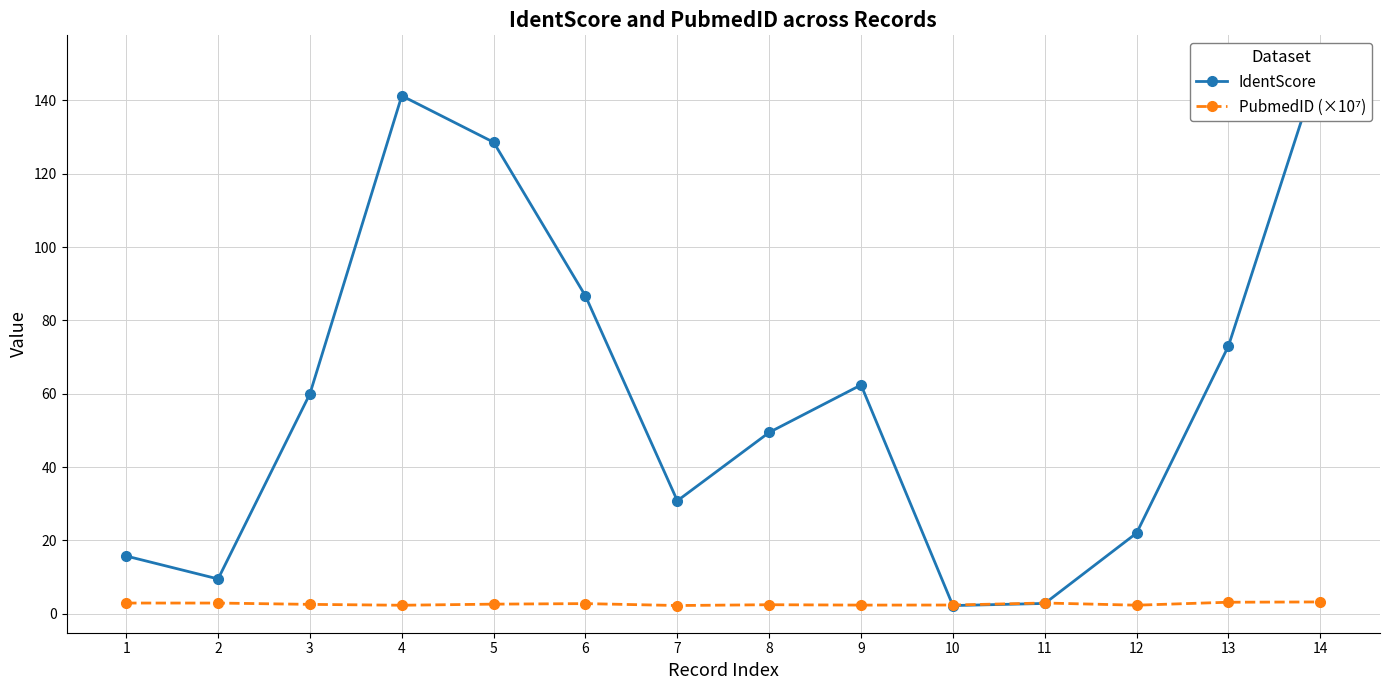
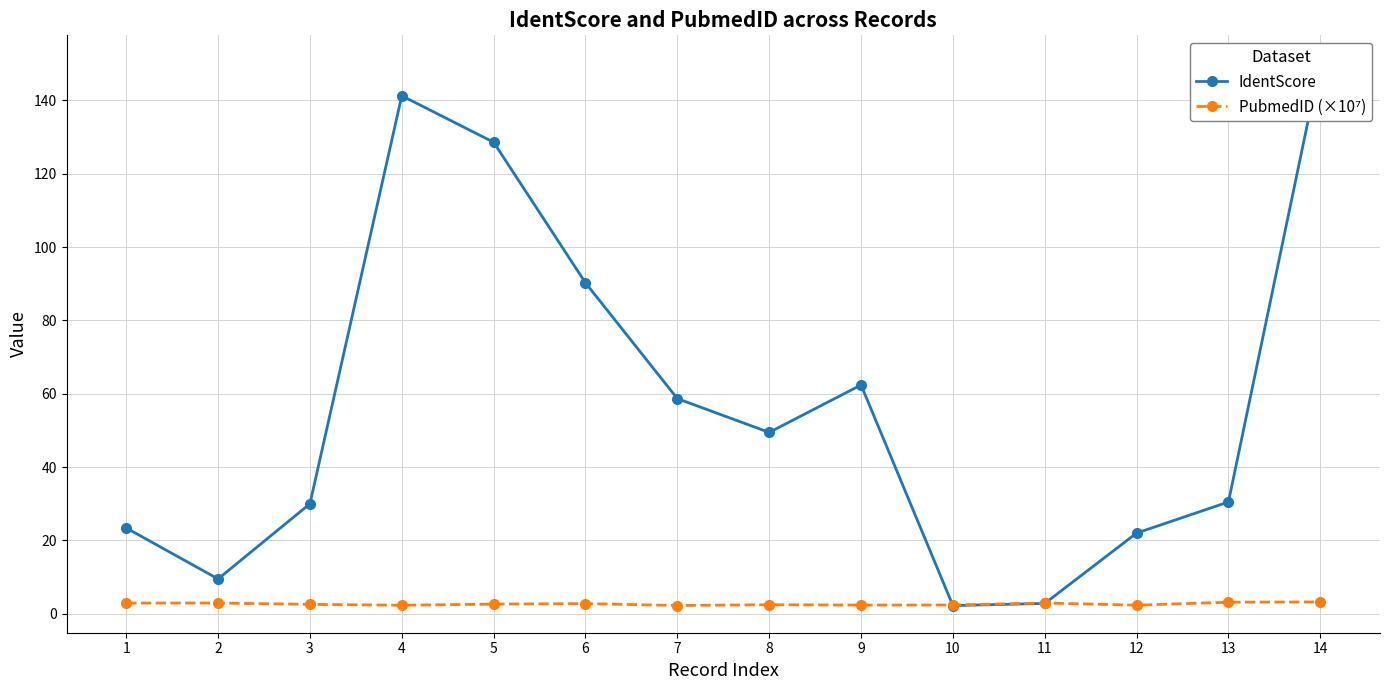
  {
    "IdentScore": {
-     "1": 16,
+     "1": 23,
      "2": 9,
-     "3": 60,
+     "3": 30,
      "4": 141,
      "5": 129,
-     "6": 87,
-     "7": 31,
+     "6": 90,
+     "7": 59,
      "8": 49,
      "9": 62,
      "12": 22,
-     "13": 73
+     "13": 30
    },
    "PubmedID (×10⁷)": {
      "1": 3,
      "2": 3,
      "3": 3,
      "4": 2,
      "5": 3,
      "6": 3,
      "7": 2,
      "8": 2,
      "9": 2,
      "12": 2,
      "13": 3,
      "14": 3
    }
  }
